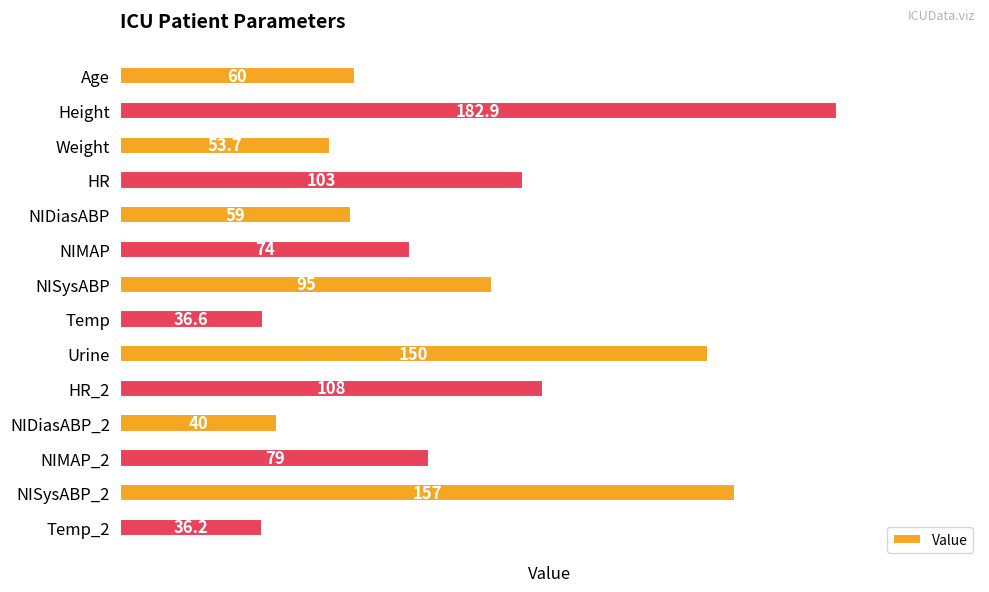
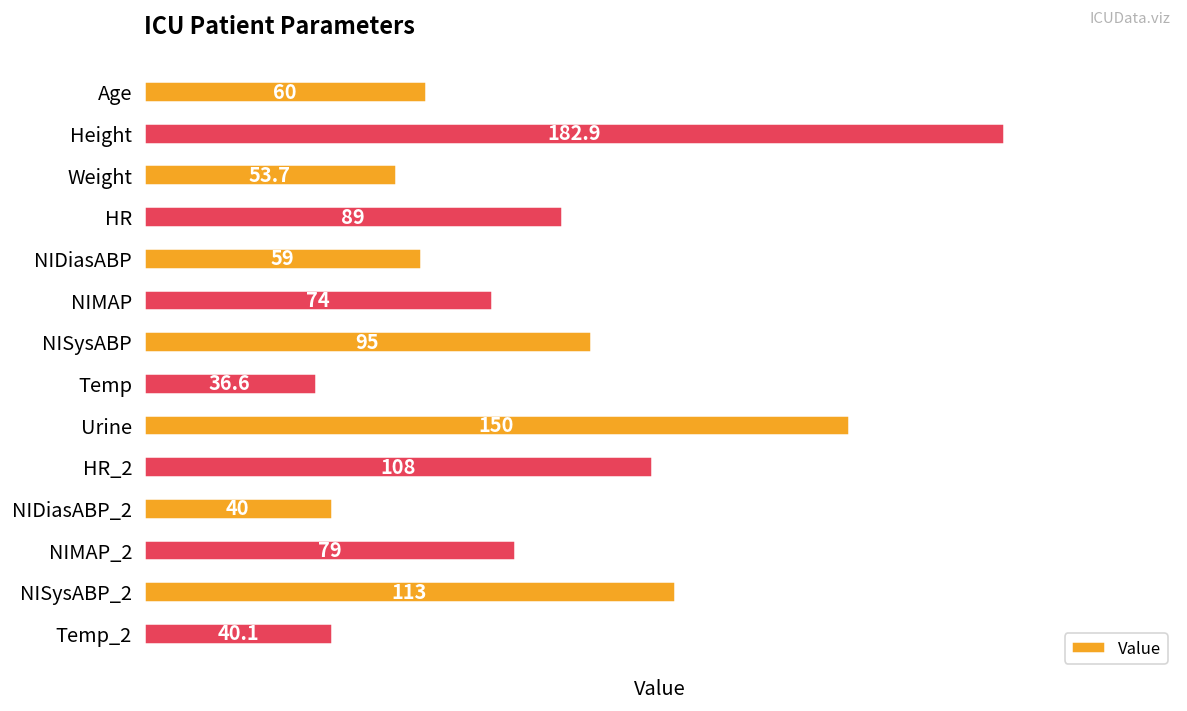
  {
    "Age": 60,
    "Height": 182.9,
    "Weight": 53.7,
-   "HR": 103,
+   "HR": 89,
    "NIDiasABP": 59,
    "NIMAP": 74,
    "NISysABP": 95,
    "Temp": 36.6,
    "Urine": 150,
    "HR_2": 108,
    "NIDiasABP_2": 40,
    "NIMAP_2": 79,
-   "NISysABP_2": 157,
-   "Temp_2": 36.2
+   "NISysABP_2": 113,
+   "Temp_2": 40.1
  }
